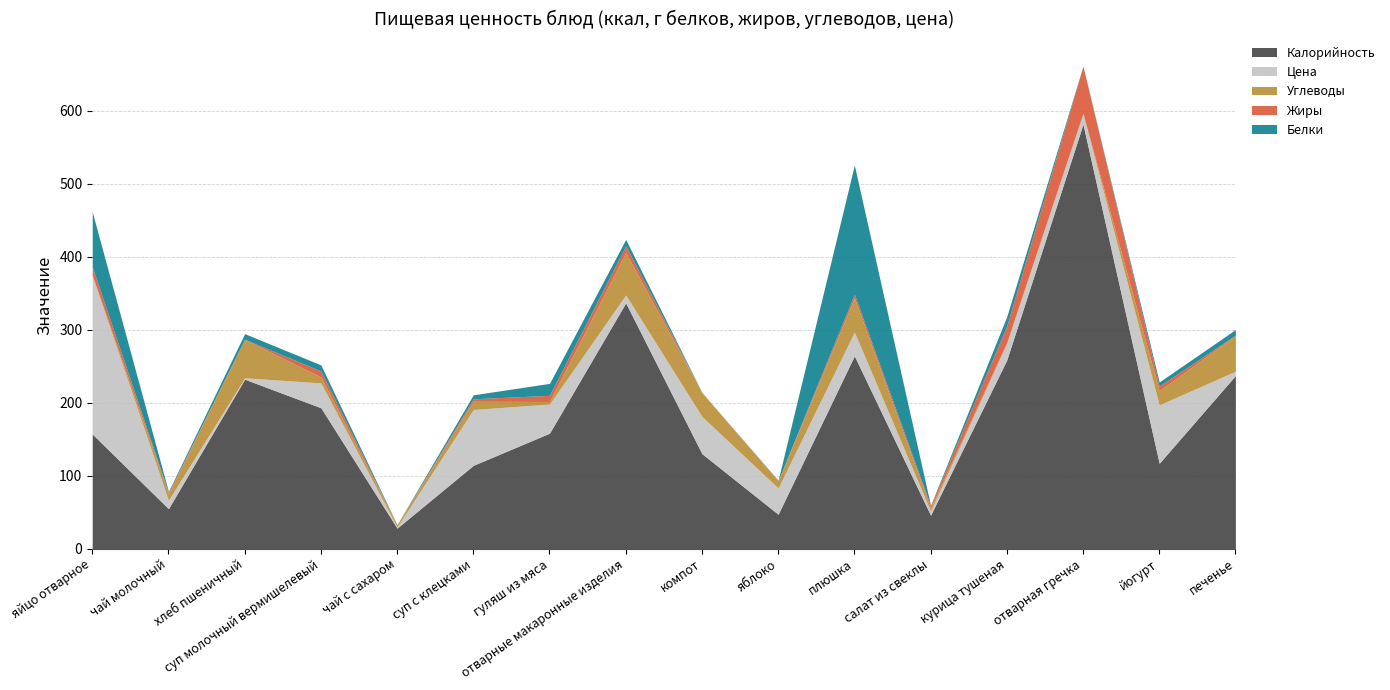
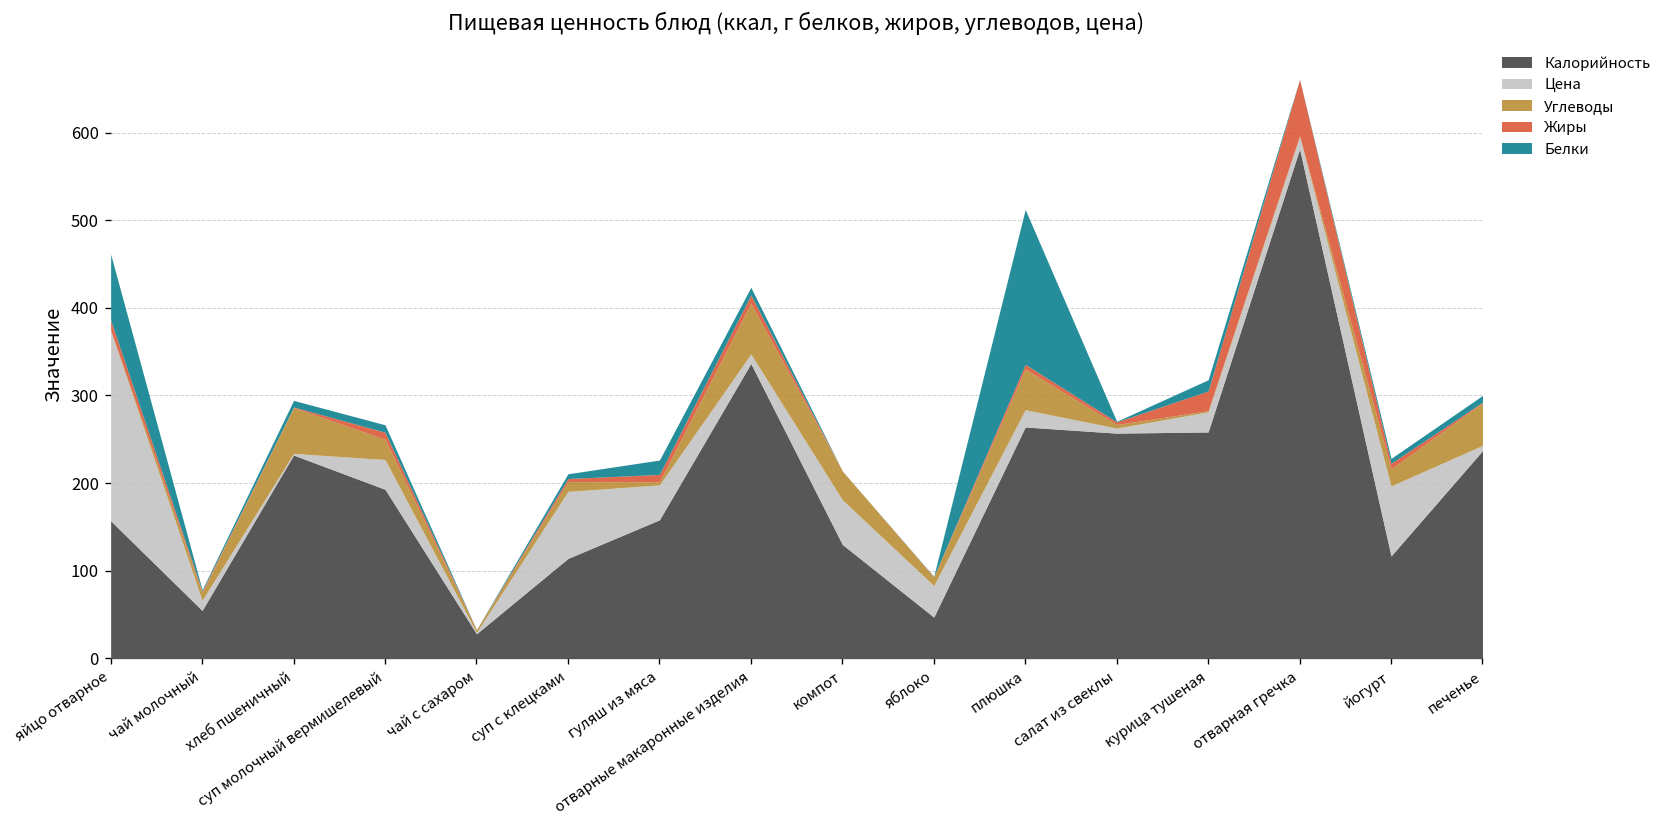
  {
    "Калорийность": {
      "яйцо отварное": 160,
      "чай молочный": 50,
      "суп молочный вермишелевый": 190,
      "суп с клецками": 110,
      "гуляш из мяса": 160,
      "отварные макаронные изделия": 340,
      "компот": 130,
      "яблоко": 50,
      "плюшка": 260,
-     "салат из свеклы": 50,
+     "салат из свеклы": 260,
      "курица тушеная": 260,
      "отварная гречка": 580,
      "йогурт": 120,
      "печенье": 240
    },
    "Цена": {
      "чай молочный": 10,
      "суп молочный вермишелевый": 30,
      "суп с клецками": 80,
      "гуляш из мяса": 40,
      "отварные макаронные изделия": 10,
      "компот": 50,
      "яблоко": 40,
-     "плюшка": 30,
+     "плюшка": 20,
      "салат из свеклы": 10,
      "йогурт": 80,
      "печенье": 10
    },
    "Углеводы": {
-     "суп молочный вермишелевый": 10,
+     "суп молочный вермишелевый": 20,
      "гуляш из мяса": 0,
      "отварные макаронные изделия": 60,
      "плюшка": 50,
      "йогурт": 20
    },
    "Жиры": {
      "яйцо отварное": 10,
      "суп молочный вермишелевый": 10,
      "гуляш из мяса": 10,
      "отварные макаронные изделия": 10,
      "плюшка": 10,
      "курица тушеная": 20,
      "йогурт": 10
    },
    "Белки": {
      "яйцо отварное": 80,
      "хлеб пшеничный": 10,
      "суп молочный вермишелевый": 10,
      "суп с клецками": 10,
      "гуляш из мяса": 20,
      "отварные макаронные изделия": 10,
      "плюшка": 180,
      "курица тушеная": 10,
      "йогурт": 10,
      "печенье": 10
    }
  }
